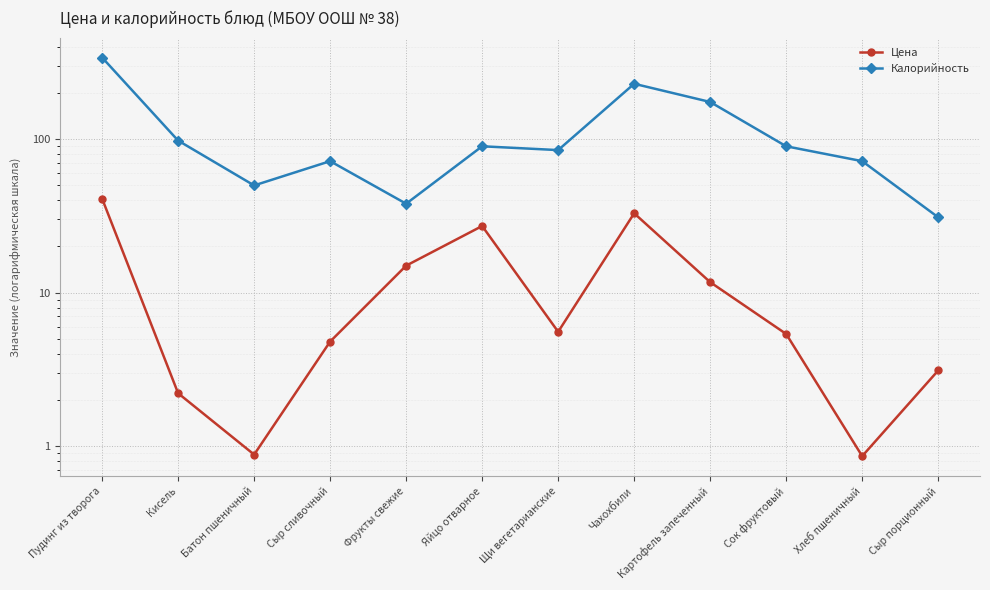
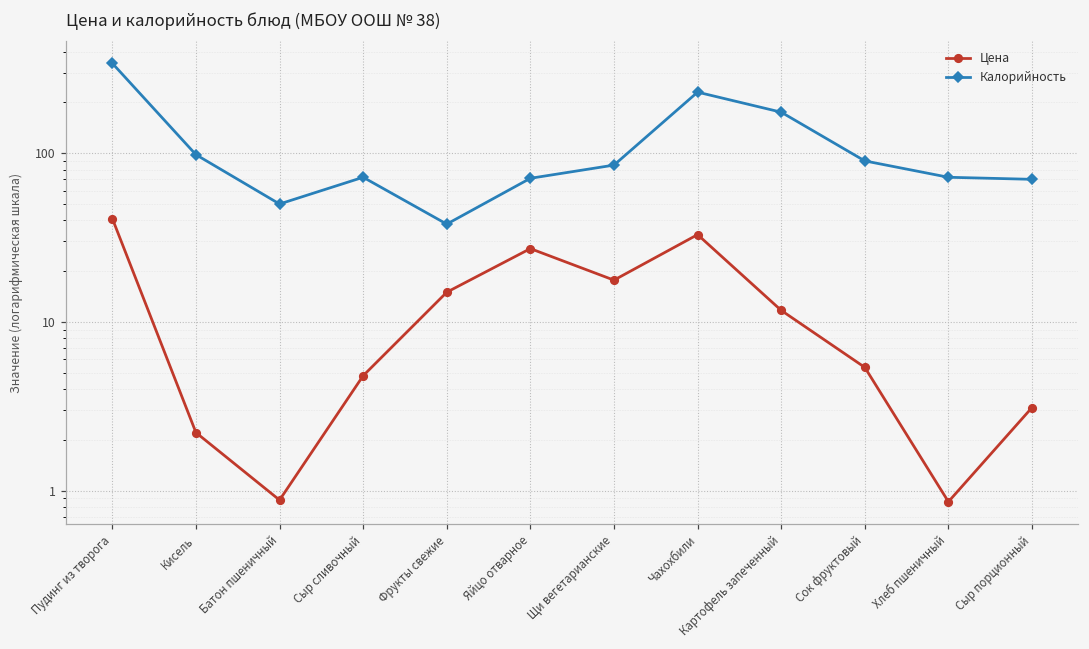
  {
    "Цена": {
      "Пудинг из творога": 41,
      "Кисель": 2.2,
      "Батон пшеничный": 0.9,
      "Сыр сливочный": 4.8,
      "Фрукты свежие": 15,
      "Яйцо отварное": 27,
-     "Щи вегетарианские": 5.6,
+     "Щи вегетарианские": 18,
      "Чахохбили": 33,
      "Картофель запеченный": 12,
      "Сок фруктовый": 5.4,
      "Хлеб пшеничный": 0.9,
      "Сыр порционный": 3.1
    },
    "Калорийность": {
      "Пудинг из творога": 340,
      "Кисель": 100,
      "Батон пшеничный": 50,
      "Сыр сливочный": 70,
      "Фрукты свежие": 38,
-     "Яйцо отварное": 90,
+     "Яйцо отварное": 70,
      "Щи вегетарианские": 90,
      "Чахохбили": 230,
      "Картофель запеченный": 180,
      "Сок фруктовый": 90,
      "Хлеб пшеничный": 70,
-     "Сыр порционный": 31
+     "Сыр порционный": 70
    }
  }
